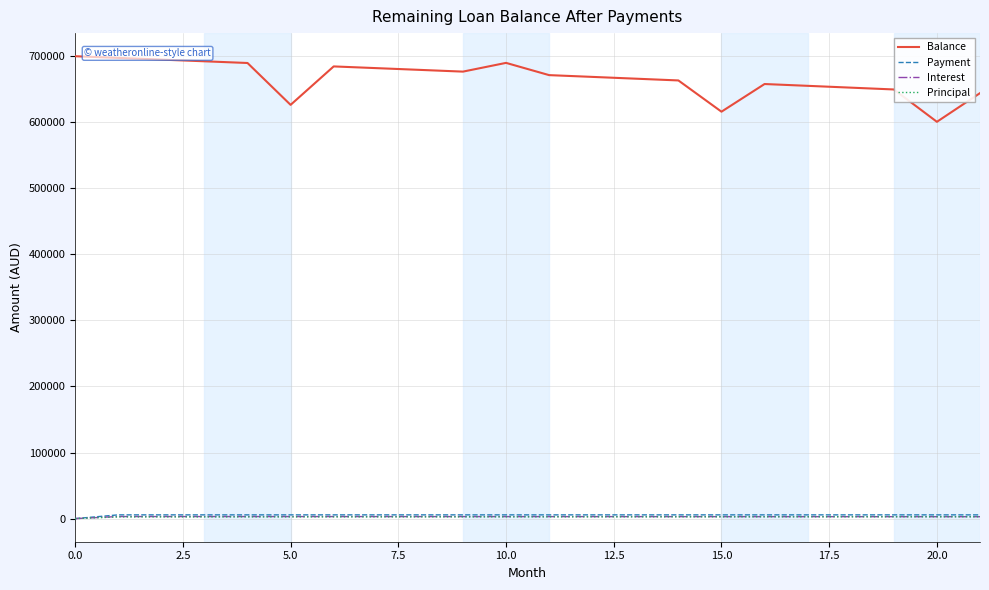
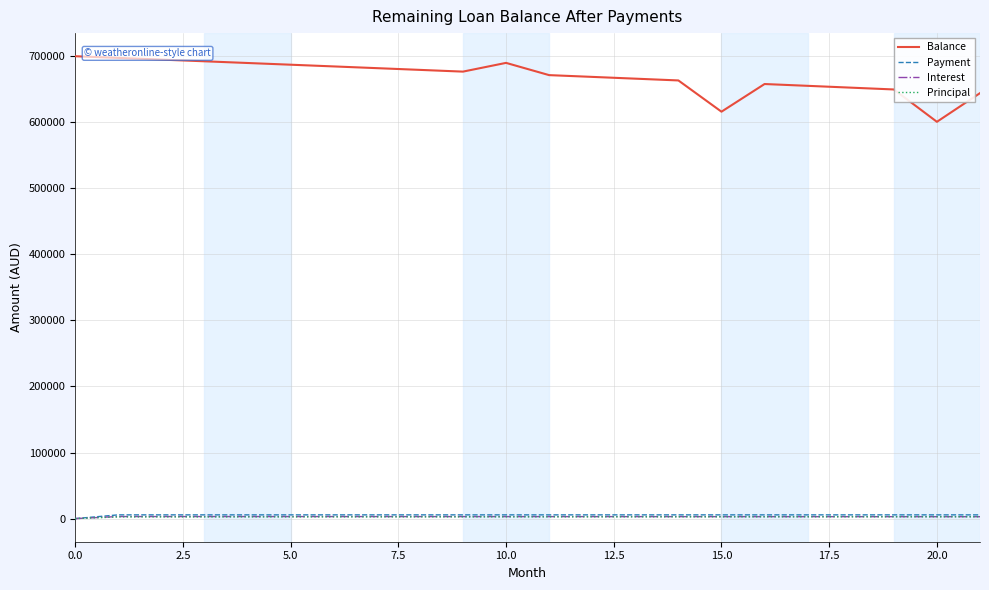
  {
    "Balance": {
      "0.0": 700000,
-     "5.0": 630000,
+     "5.0": 690000,
      "10.0": 690000,
      "15.0": 620000,
      "20.0": 600000
    }
  }
